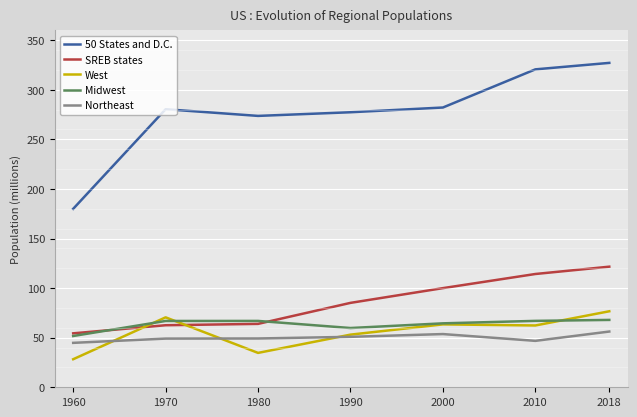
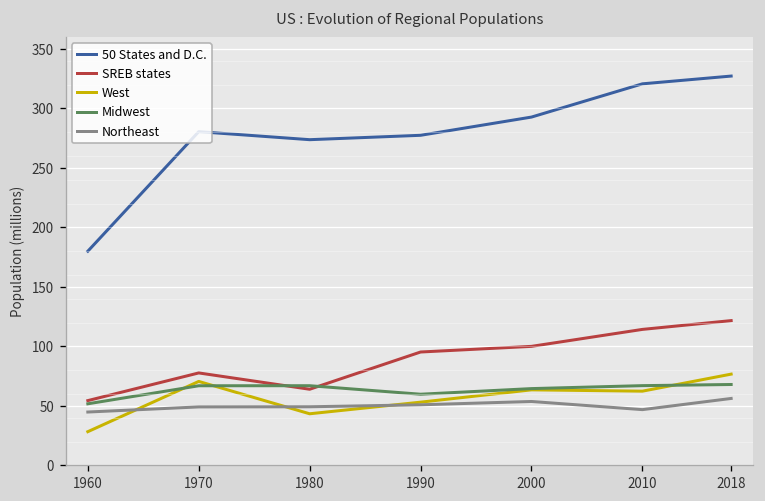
  {
    "50 States and D.C.": {
      "1960": 180,
      "1980": 270,
      "1990": 280,
-     "2000": 280,
+     "2000": 290,
      "2010": 320,
      "2018": 330
    },
    "SREB states": {
      "1960": 50,
-     "1970": 60,
+     "1970": 80,
      "1980": 60,
-     "1990": 90,
+     "1990": 100,
      "2000": 100,
      "2010": 110,
      "2018": 120
    },
    "West": {
      "1960": 30,
      "1970": 70,
-     "1980": 30,
+     "1980": 40,
      "2010": 60,
      "2018": 80
    },
    "Midwest": {
      "1960": 50,
      "1970": 70,
      "1980": 70,
      "1990": 60,
      "2010": 70,
      "2018": 70
    },
    "Northeast": {
      "1960": 40,
      "1970": 50,
      "1980": 50,
      "2000": 50,
      "2010": 50,
      "2018": 60
    }
  }
